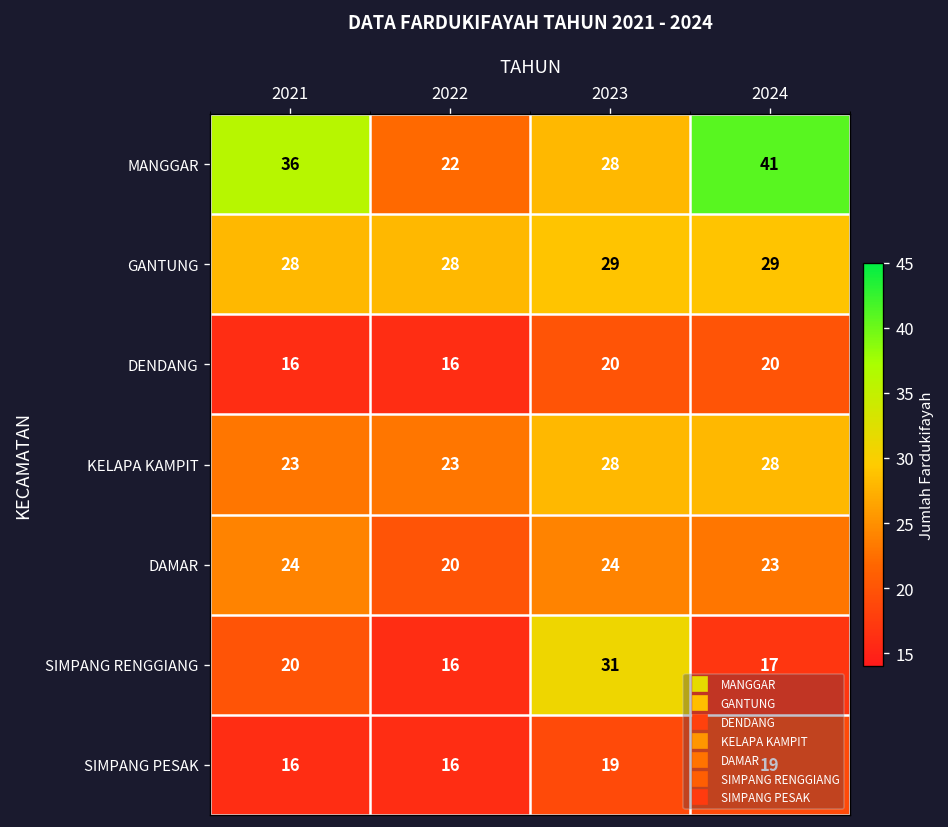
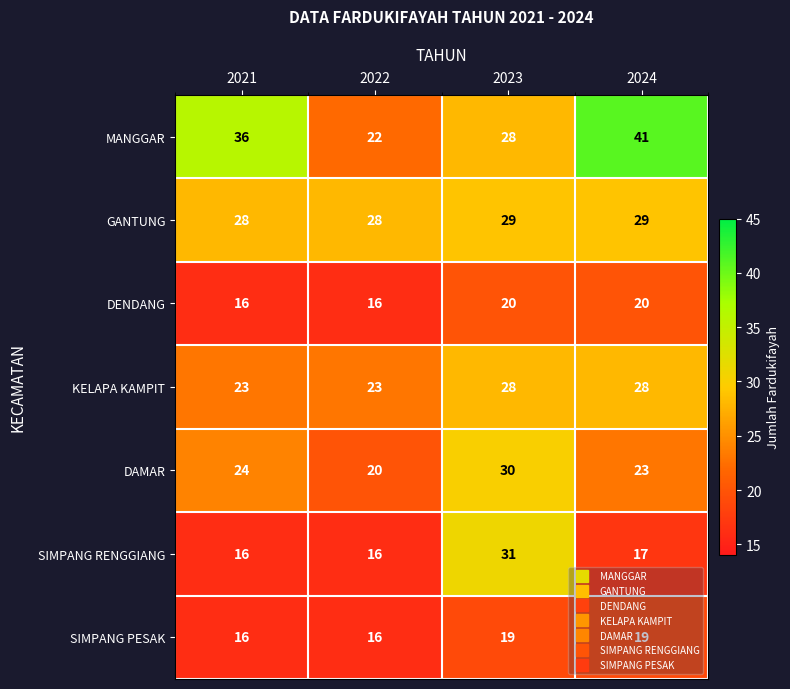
  {
    "MANGGAR": {
      "2021": 36,
      "2022": 22,
      "2023": 28,
      "2024": 41
    },
    "GANTUNG": {
      "2021": 28,
      "2022": 28,
      "2023": 29,
      "2024": 29
    },
    "DENDANG": {
      "2021": 16,
      "2022": 16,
      "2023": 20,
      "2024": 20
    },
    "KELAPA KAMPIT": {
      "2021": 23,
      "2022": 23,
      "2023": 28,
      "2024": 28
    },
    "DAMAR": {
      "2021": 24,
      "2022": 20,
-     "2023": 24,
+     "2023": 30,
      "2024": 23
    },
    "SIMPANG RENGGIANG": {
-     "2021": 20,
+     "2021": 16,
      "2022": 16,
      "2023": 31,
      "2024": 17
    },
    "SIMPANG PESAK": {
      "2021": 16,
      "2022": 16,
      "2023": 19
    }
  }
